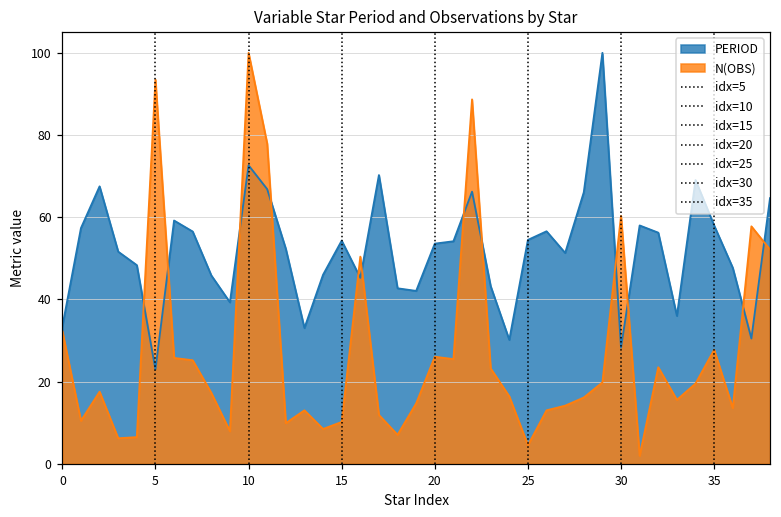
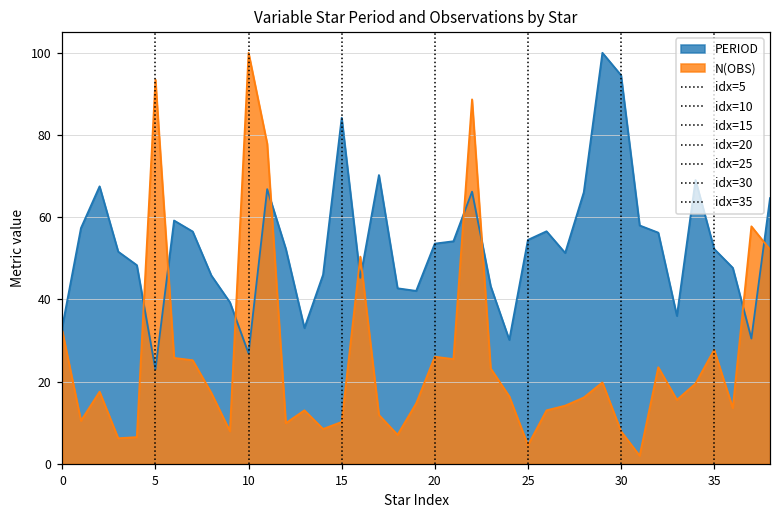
  {
    "PERIOD": {
      "0": 33,
      "5": 23,
-     "10": 73,
-     "15": 54,
+     "10": 27,
+     "15": 84,
      "20": 54,
      "25": 54,
-     "30": 28,
-     "35": 58
+     "30": 95,
+     "35": 52
    },
    "N(OBS)": {
      "0": 32,
      "5": 93,
      "10": 100,
      "15": 10,
      "20": 26,
      "25": 5,
-     "30": 60,
+     "30": 8,
      "35": 28
    }
  }
